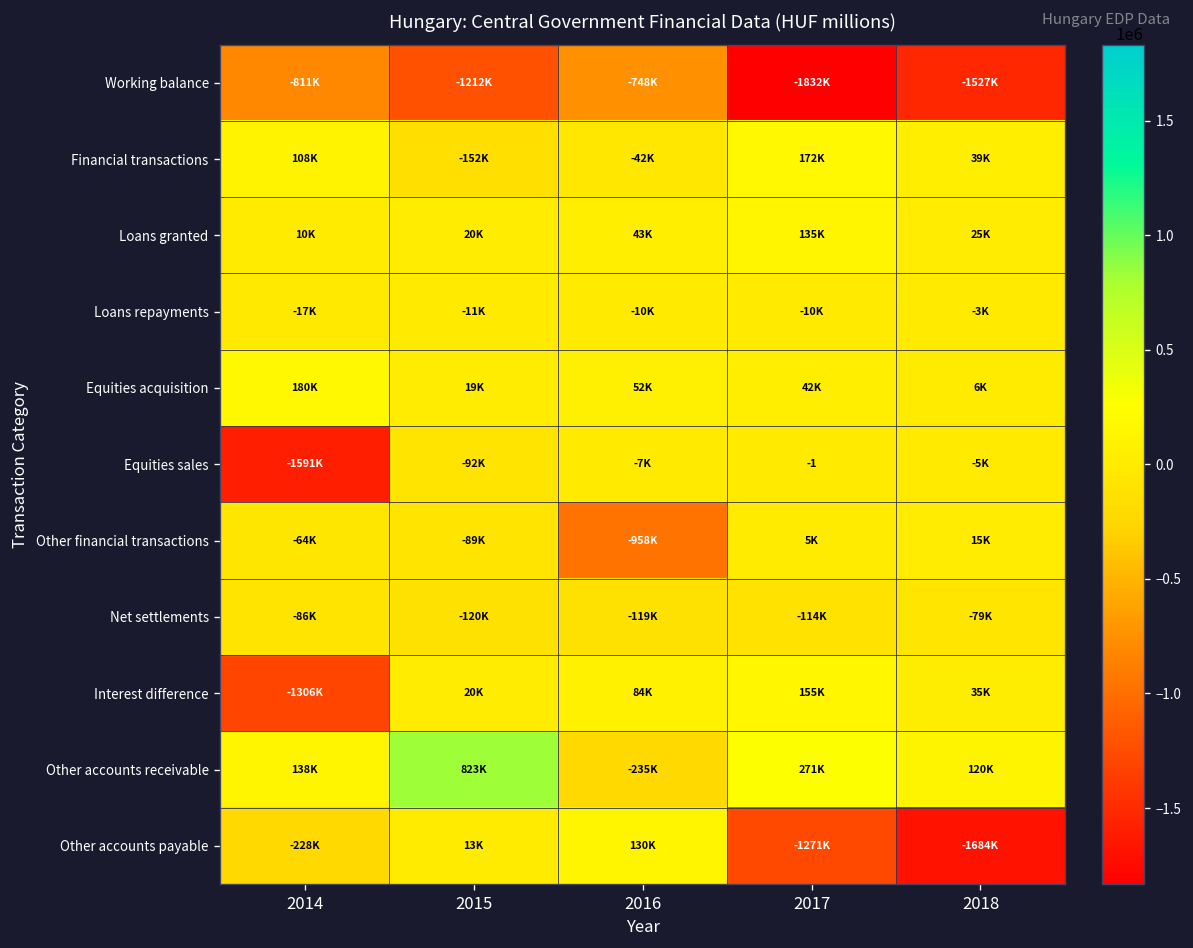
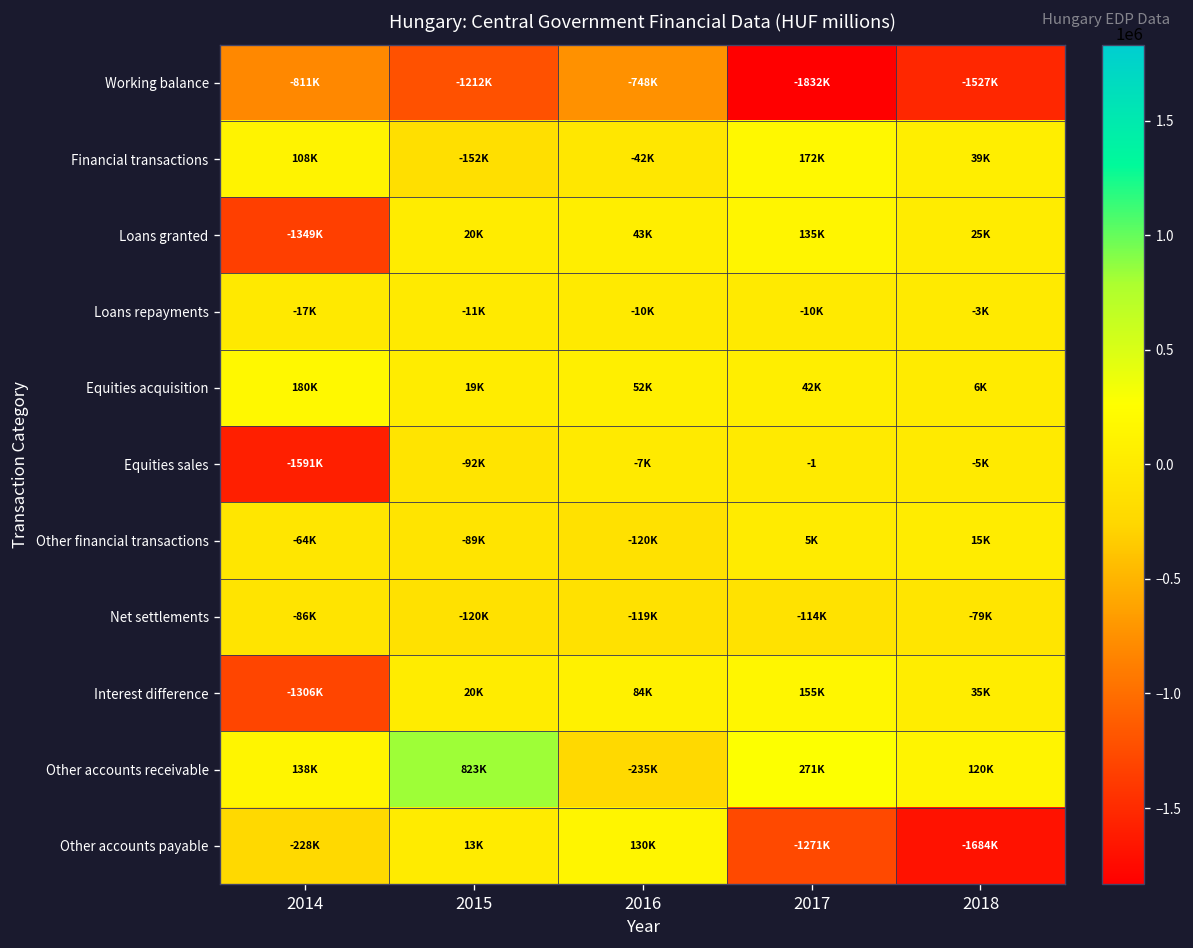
  {
    "Working balance": {
      "2014": "-811K",
      "2015": "-1212K",
      "2016": "-748K",
      "2017": "-1832K",
      "2018": "-1527K"
    },
    "Financial transactions": {
      "2014": "108K",
      "2015": "-152K",
      "2016": "-42K",
      "2017": "172K",
      "2018": "39K"
    },
    "Loans granted": {
-     "2014": "10K",
+     "2014": "-1349K",
      "2015": "20K",
      "2016": "43K",
      "2017": "135K",
      "2018": "25K"
    },
    "Loans repayments": {
      "2014": "-17K",
      "2015": "-11K",
      "2016": "-10K",
      "2017": "-10K",
      "2018": "-3K"
    },
    "Equities acquisition": {
      "2014": "180K",
      "2015": "19K",
      "2016": "52K",
      "2017": "42K",
      "2018": "6K"
    },
    "Equities sales": {
      "2014": "-1591K",
      "2015": "-92K",
      "2016": "-7K",
      "2017": "-1",
      "2018": "-5K"
    },
    "Other financial transactions": {
      "2014": "-64K",
      "2015": "-89K",
-     "2016": "-958K",
+     "2016": "-120K",
      "2017": "5K",
      "2018": "15K"
    },
    "Net settlements": {
      "2014": "-86K",
      "2015": "-120K",
      "2016": "-119K",
      "2017": "-114K",
      "2018": "-79K"
    },
    "Interest difference": {
      "2014": "-1306K",
      "2015": "20K",
      "2016": "84K",
      "2017": "155K",
      "2018": "35K"
    },
    "Other accounts receivable": {
      "2014": "138K",
      "2015": "823K",
      "2016": "-235K",
      "2017": "271K",
      "2018": "120K"
    },
    "Other accounts payable": {
      "2014": "-228K",
      "2015": "13K",
      "2016": "130K",
      "2017": "-1271K",
      "2018": "-1684K"
    }
  }
